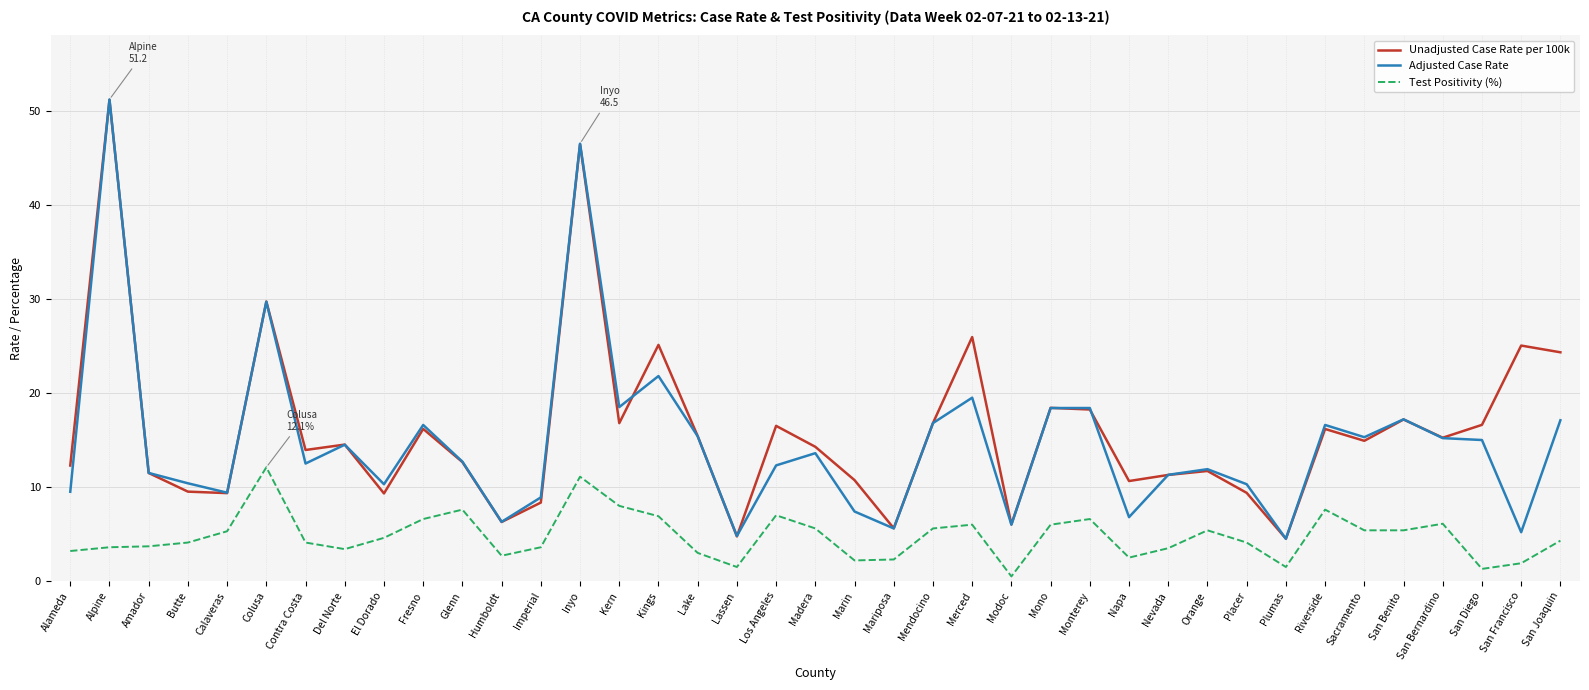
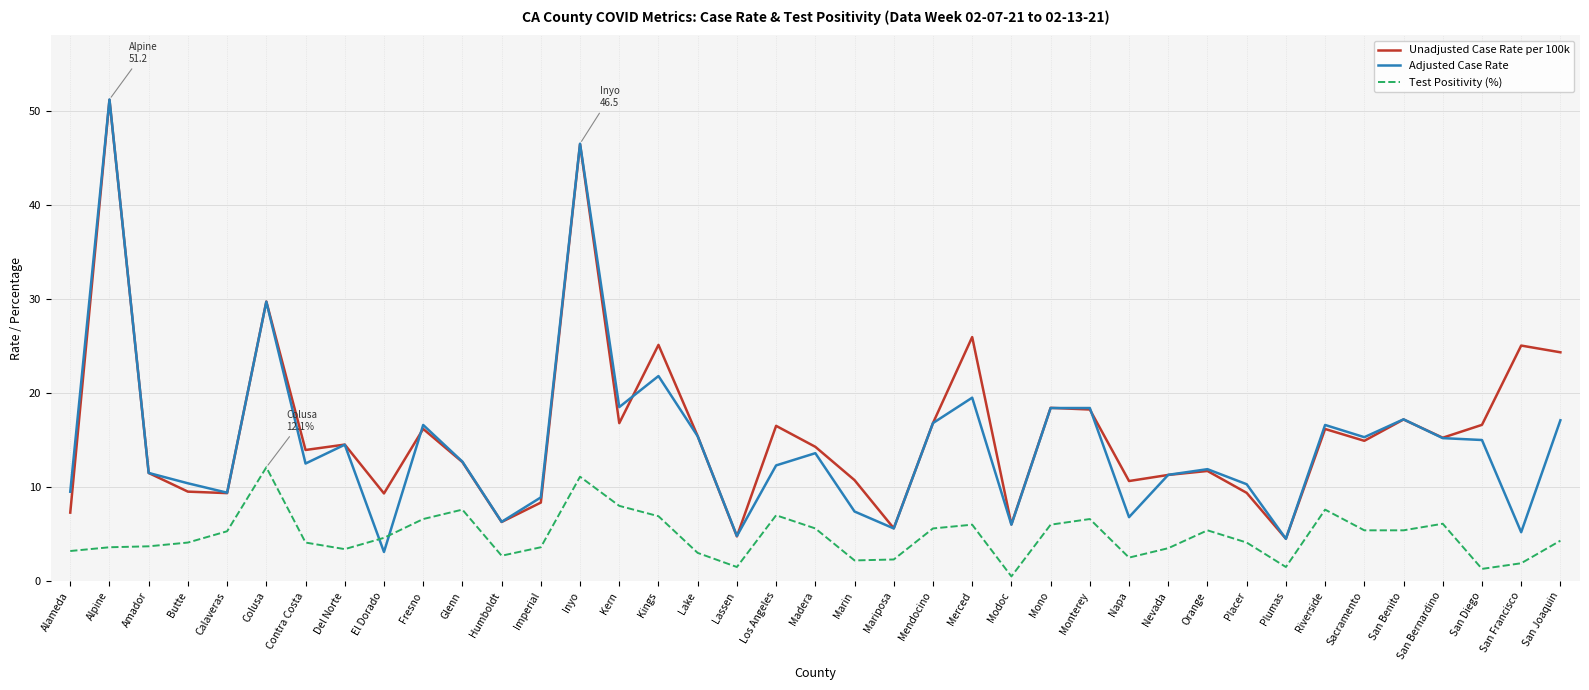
  {
    "Unadjusted Case Rate per 100k": {
-     "Alameda": 12,
+     "Alameda": 7,
      "Butte": 10,
      "El Dorado": 9,
      "Fresno": 16,
      "Imperial": 8,
      "Kern": 17,
      "Kings": 25,
      "Los Angeles": 17,
      "Madera": 14,
      "Marin": 11,
      "Merced": 26,
      "Napa": 11,
      "Placer": 9,
      "Riverside": 16,
      "Sacramento": 15,
      "San Diego": 17,
      "San Francisco": 25,
      "San Joaquin": 24
    },
    "Adjusted Case Rate": {
      "Alameda": 10,
      "Butte": 10,
-     "El Dorado": 10,
+     "El Dorado": 3,
      "Fresno": 17,
      "Imperial": 9,
      "Kern": 19,
      "Kings": 22,
      "Los Angeles": 12,
      "Madera": 14,
      "Marin": 7,
      "Merced": 20,
      "Napa": 7,
      "Placer": 10,
      "Riverside": 17,
      "Sacramento": 15,
      "San Diego": 15,
      "San Francisco": 5,
      "San Joaquin": 17
    },
    "Test Positivity (%)": {
      "Alameda": 3,
      "Alpine": 4,
      "Amador": 4,
      "Butte": 4,
      "Calaveras": 5,
      "Contra Costa": 4,
      "Del Norte": 3,
      "El Dorado": 5,
      "Fresno": 7,
      "Glenn": 8,
      "Humboldt": 3,
      "Imperial": 4,
      "Inyo": 11,
      "Kern": 8,
      "Kings": 7,
      "Lake": 3,
      "Lassen": 2,
      "Los Angeles": 7,
      "Madera": 6,
      "Marin": 2,
      "Mariposa": 2,
      "Mendocino": 6,
      "Merced": 6,
      "Modoc": 1,
      "Mono": 6,
      "Monterey": 7,
      "Napa": 3,
      "Nevada": 4,
      "Orange": 5,
      "Placer": 4,
      "Plumas": 2,
      "Riverside": 8,
      "Sacramento": 5,
      "San Benito": 5,
      "San Bernardino": 6,
      "San Diego": 1,
      "San Francisco": 2,
      "San Joaquin": 4
    }
  }
